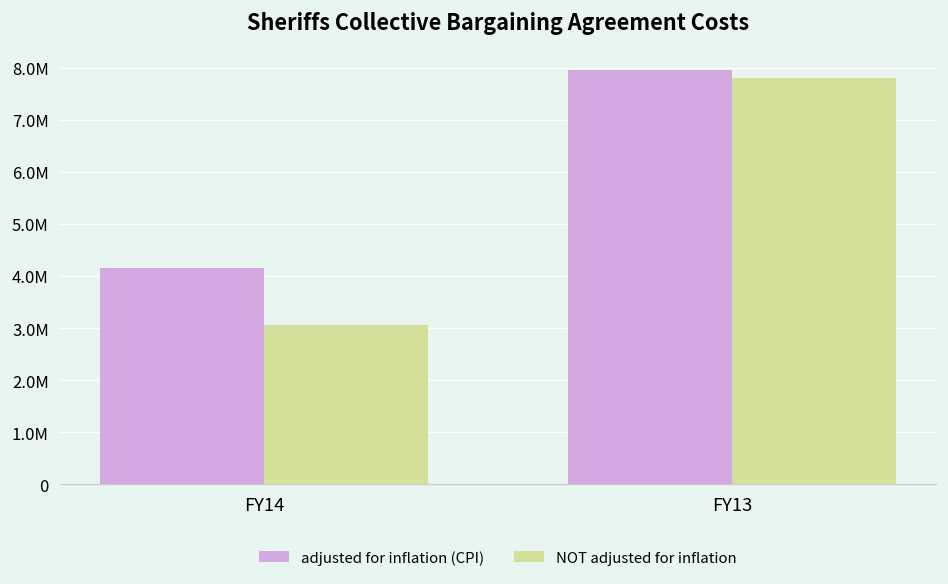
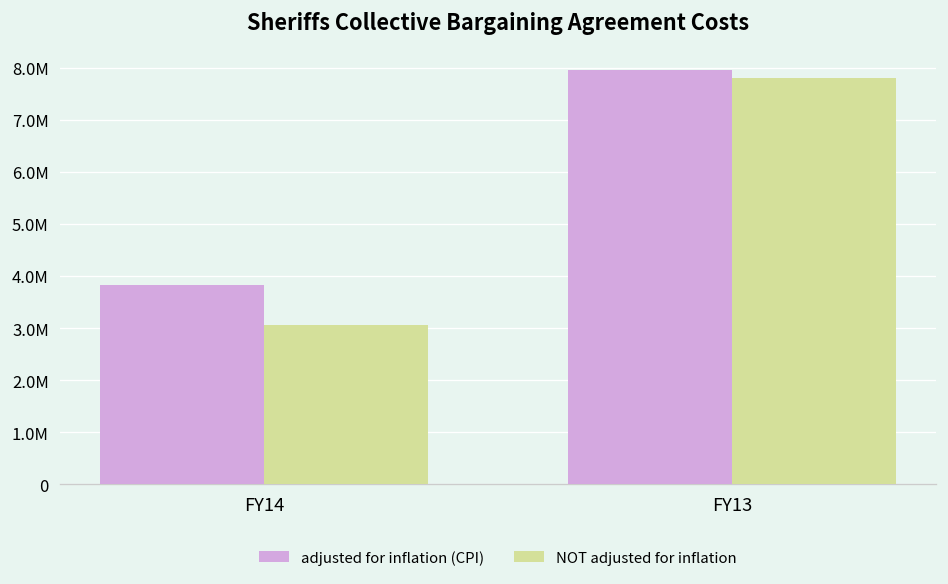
  {
    "adjusted for inflation (CPI)": {
-     "FY14": 4100000,
+     "FY14": 3800000,
      "FY13": 8000000
    },
    "NOT adjusted for inflation": {
      "FY14": 3100000,
      "FY13": 7800000
    }
  }
